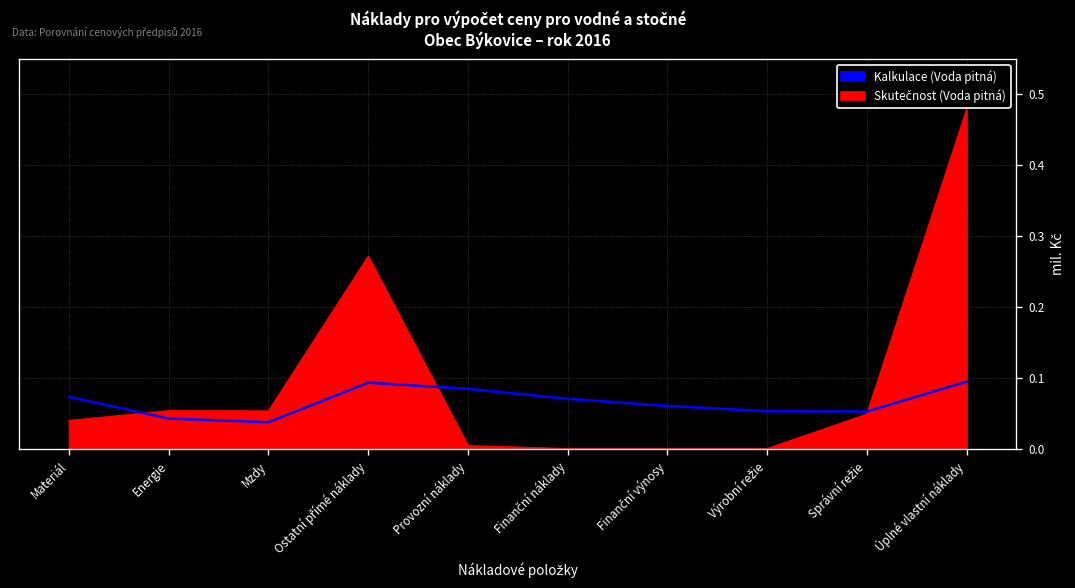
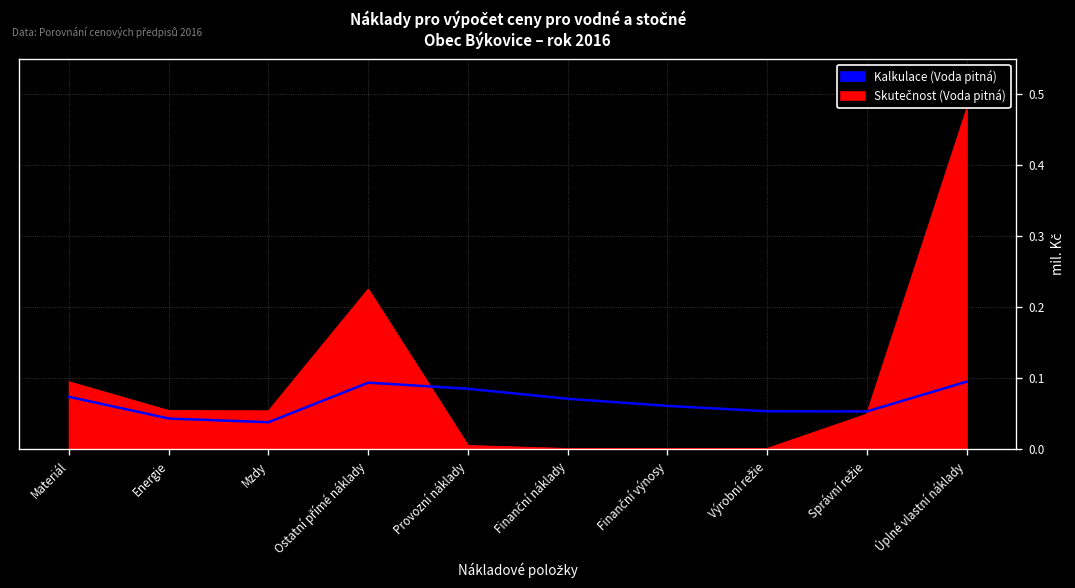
  {
    "Skutečnost (Voda pitná)": {
-     "Materiál": 0.04,
+     "Materiál": 0.09,
      "Energie": 0.05,
      "Mzdy": 0.05,
-     "Ostatní přímé náklady": 0.27,
+     "Ostatní přímé náklady": 0.22,
      "Provozní náklady": 0.00,
      "Finanční náklady": 0.00,
      "Finanční výnosy": 0.00,
      "Výrobní režie": 0.00,
      "Úplné vlastní náklady": 0.48
    },
    "Kalkulace (Voda pitná)": {
      "Materiál": 0.07,
      "Energie": 0.04,
      "Mzdy": 0.04,
      "Ostatní přímé náklady": 0.09,
      "Provozní náklady": 0.08,
      "Finanční náklady": 0.07,
      "Finanční výnosy": 0.06,
      "Výrobní režie": 0.05,
      "Úplné vlastní náklady": 0.09
    }
  }
